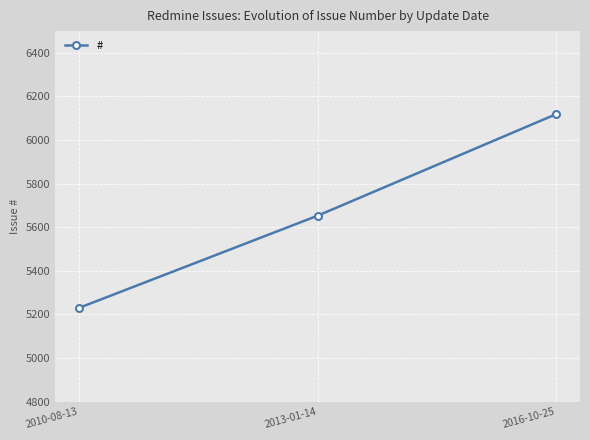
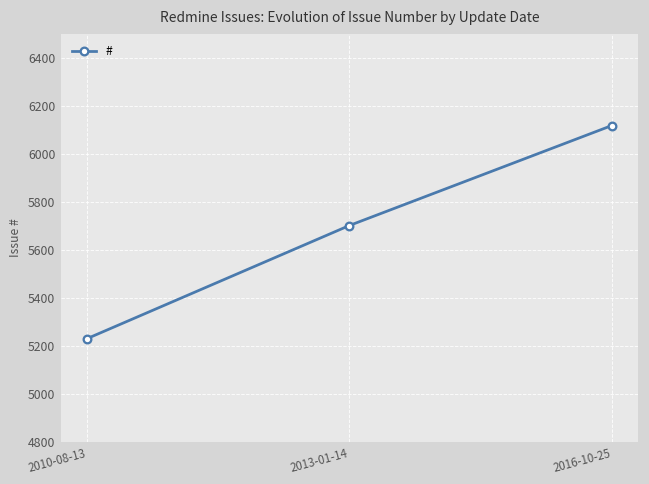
  {
    "2010-08-13": 5230,
-   "2013-01-14": 5650,
+   "2013-01-14": 5700,
    "2016-10-25": 6120
  }
